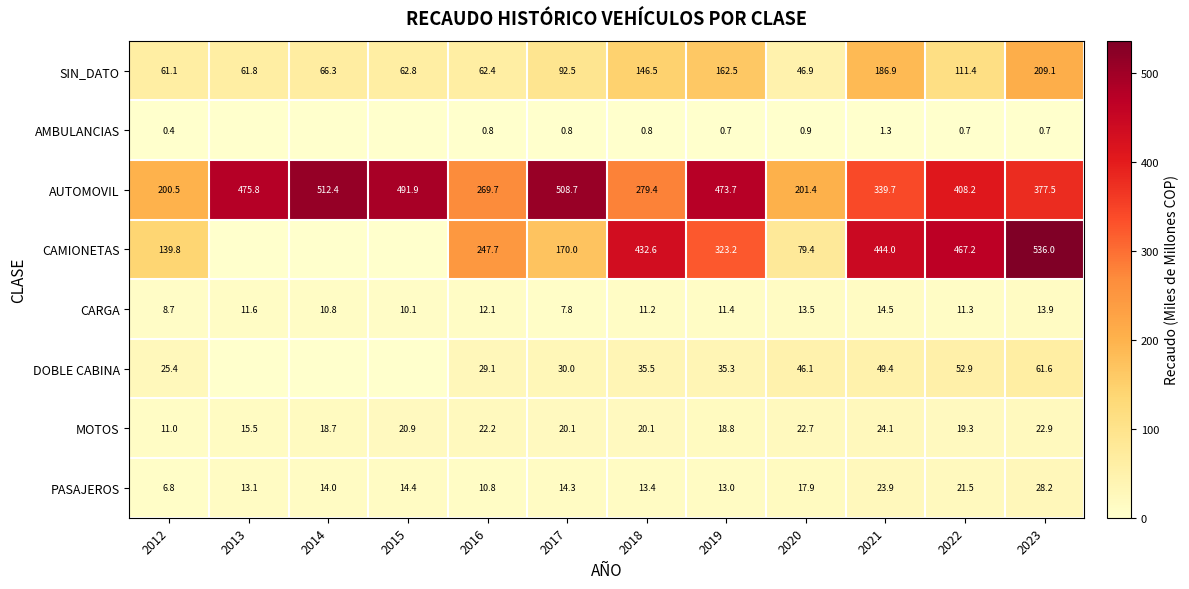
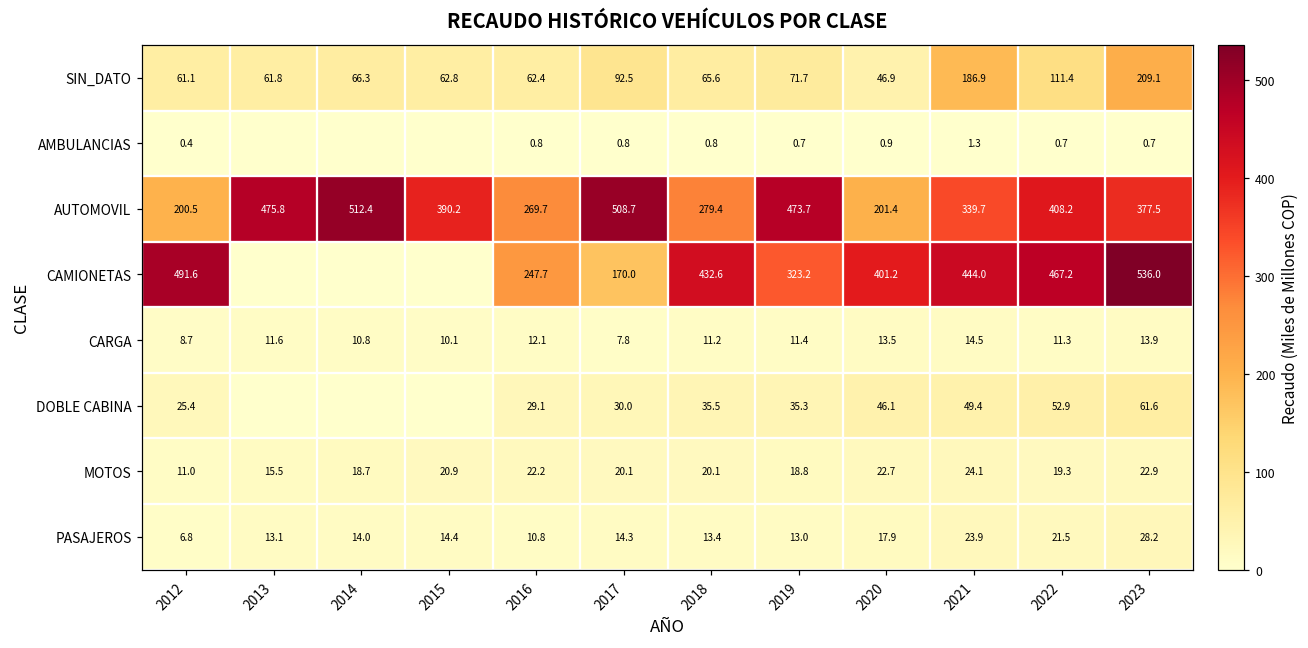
  {
    "SIN_DATO": {
      "2012": 61.1,
      "2013": 61.8,
      "2014": 66.3,
      "2015": 62.8,
      "2016": 62.4,
      "2017": 92.5,
-     "2018": 146.5,
-     "2019": 162.5,
+     "2018": 65.6,
+     "2019": 71.7,
      "2020": 46.9,
      "2021": 186.9,
      "2022": 111.4,
      "2023": 209.1
    },
    "AMBULANCIAS": {
      "2012": 0.4,
      "2016": 0.8,
      "2017": 0.8,
      "2018": 0.8,
      "2019": 0.7,
      "2020": 0.9,
      "2021": 1.3,
      "2022": 0.7,
      "2023": 0.7
    },
    "AUTOMOVIL": {
      "2012": 200.5,
      "2013": 475.8,
      "2014": 512.4,
-     "2015": 491.9,
+     "2015": 390.2,
      "2016": 269.7,
      "2017": 508.7,
      "2018": 279.4,
      "2019": 473.7,
      "2020": 201.4,
      "2021": 339.7,
      "2022": 408.2,
      "2023": 377.5
    },
    "CAMIONETAS": {
-     "2012": 139.8,
+     "2012": 491.6,
      "2016": 247.7,
      "2017": 170.0,
      "2018": 432.6,
      "2019": 323.2,
-     "2020": 79.4,
+     "2020": 401.2,
      "2021": 444.0,
      "2022": 467.2,
      "2023": 536.0
    },
    "CARGA": {
      "2012": 8.7,
      "2013": 11.6,
      "2014": 10.8,
      "2015": 10.1,
      "2016": 12.1,
      "2017": 7.8,
      "2018": 11.2,
      "2019": 11.4,
      "2020": 13.5,
      "2021": 14.5,
      "2022": 11.3,
      "2023": 13.9
    },
    "DOBLE CABINA": {
      "2012": 25.4,
      "2016": 29.1,
      "2017": 30.0,
      "2018": 35.5,
      "2019": 35.3,
      "2020": 46.1,
      "2021": 49.4,
      "2022": 52.9,
      "2023": 61.6
    },
    "MOTOS": {
      "2012": 11.0,
      "2013": 15.5,
      "2014": 18.7,
      "2015": 20.9,
      "2016": 22.2,
      "2017": 20.1,
      "2018": 20.1,
      "2019": 18.8,
      "2020": 22.7,
      "2021": 24.1,
      "2022": 19.3,
      "2023": 22.9
    },
    "PASAJEROS": {
      "2012": 6.8,
      "2013": 13.1,
      "2014": 14.0,
      "2015": 14.4,
      "2016": 10.8,
      "2017": 14.3,
      "2018": 13.4,
      "2019": 13.0,
      "2020": 17.9,
      "2021": 23.9,
      "2022": 21.5,
      "2023": 28.2
    }
  }
